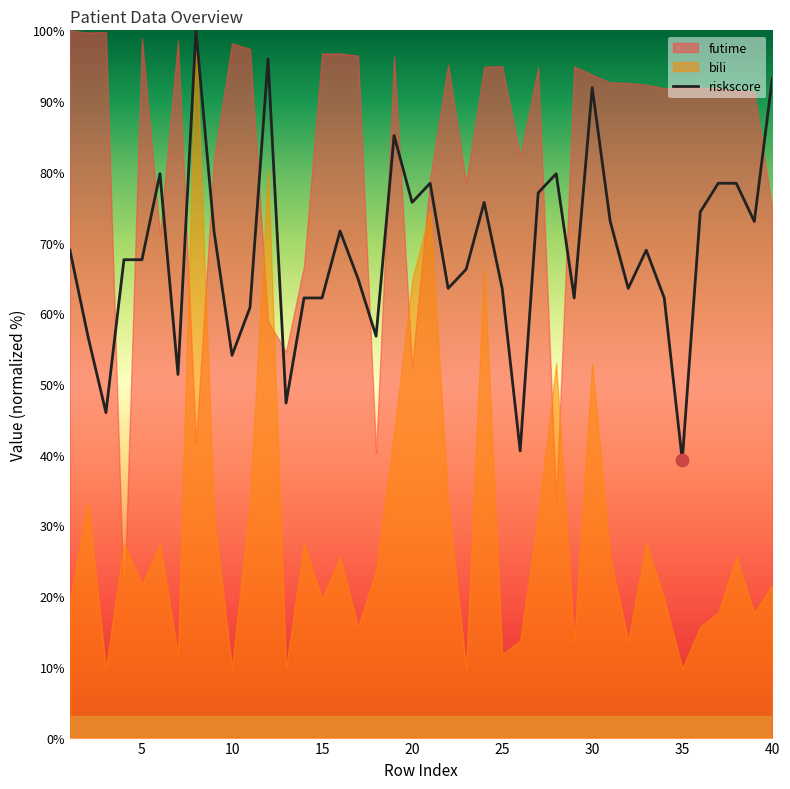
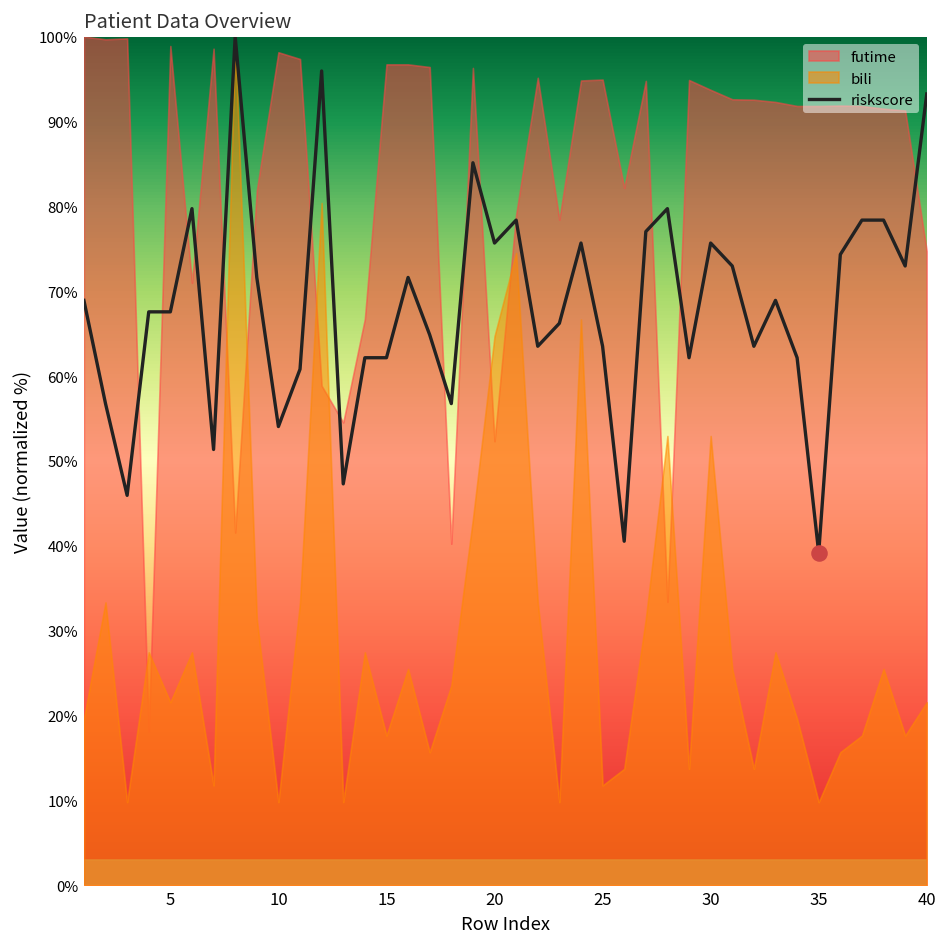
  {
    "riskscore": {
      "5": "68%",
      "10": "54%",
      "15": "62%",
      "20": "76%",
      "25": "64%",
-     "30": "92%",
+     "30": "76%",
      "40": "93%"
    },
    "bili": {
      "5": "22%",
      "10": "10%",
-     "15": "20%",
+     "15": "18%",
      "20": "65%",
      "25": "12%",
      "30": "53%",
      "35": "10%",
      "40": "22%"
    }
  }
